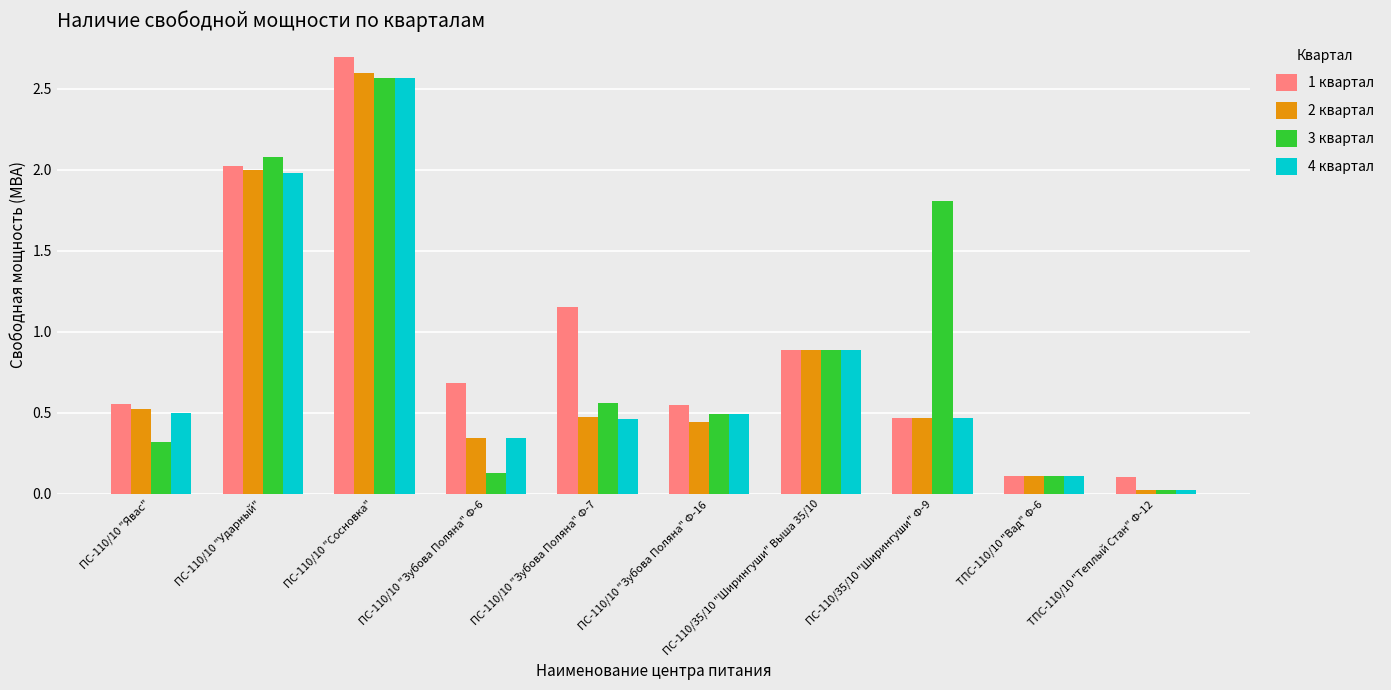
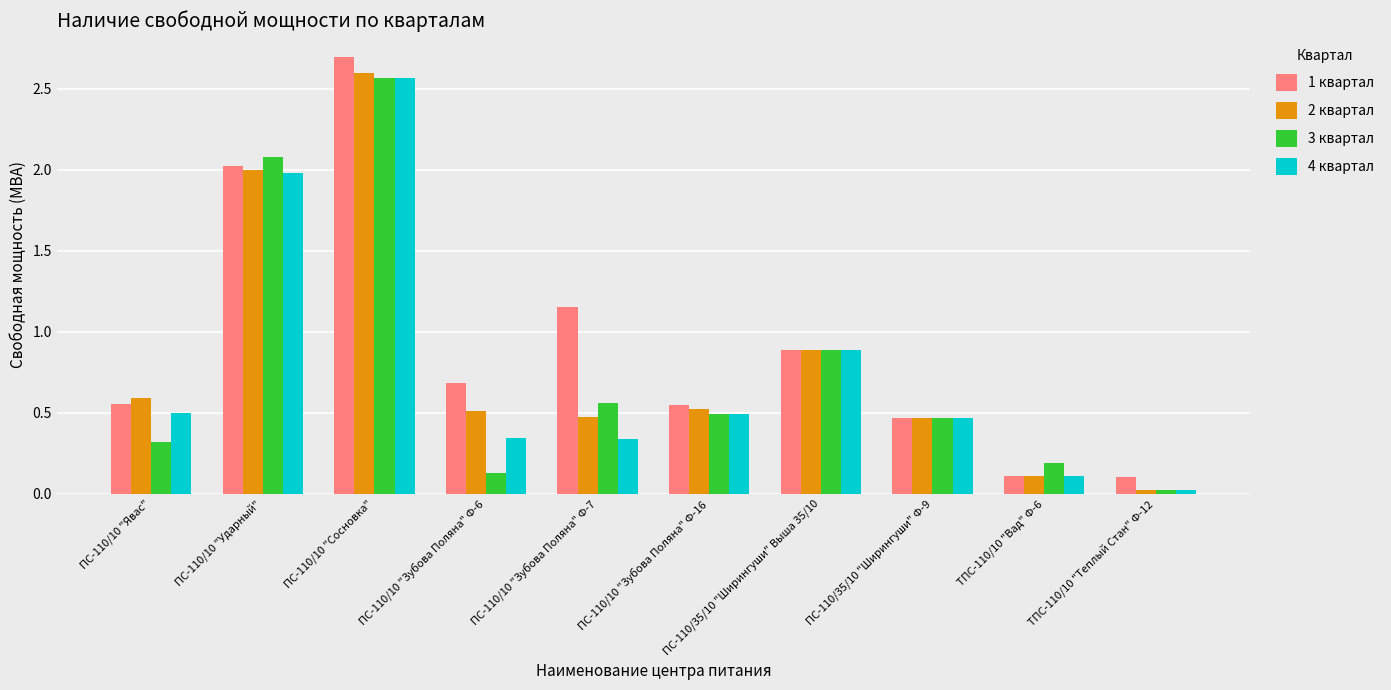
  {
    "1 квартал": {
      "ПС-110/10 \"Явас\"": 0.56,
      "ПС-110/10 \"Ударный\"": 2.03,
      "ПС-110/10 \"Сосновка\"": 2.70,
      "ПС-110/10 \"Зубова Поляна\" Ф-6": 0.69,
      "ПС-110/10 \"Зубова Поляна\" Ф-7": 1.15,
      "ПС-110/10 \"Зубова Поляна\" Ф-16": 0.55,
      "ПС-110/35/10 \"Ширингуши\" Выша 35/10": 0.89,
      "ПС-110/35/10 \"Ширингуши\" Ф-9": 0.47,
      "ТПС-110/10 \"Вад\" Ф-6": 0.11,
      "ТПС-110/10 \"Теплый Стан\" Ф-12": 0.10
    },
    "2 квартал": {
-     "ПС-110/10 \"Явас\"": 0.52,
+     "ПС-110/10 \"Явас\"": 0.59,
      "ПС-110/10 \"Ударный\"": 2.00,
      "ПС-110/10 \"Сосновка\"": 2.60,
-     "ПС-110/10 \"Зубова Поляна\" Ф-6": 0.34,
+     "ПС-110/10 \"Зубова Поляна\" Ф-6": 0.51,
      "ПС-110/10 \"Зубова Поляна\" Ф-7": 0.47,
-     "ПС-110/10 \"Зубова Поляна\" Ф-16": 0.44,
+     "ПС-110/10 \"Зубова Поляна\" Ф-16": 0.52,
      "ПС-110/35/10 \"Ширингуши\" Выша 35/10": 0.89,
      "ПС-110/35/10 \"Ширингуши\" Ф-9": 0.47,
      "ТПС-110/10 \"Вад\" Ф-6": 0.11,
      "ТПС-110/10 \"Теплый Стан\" Ф-12": 0.02
    },
    "3 квартал": {
      "ПС-110/10 \"Явас\"": 0.32,
      "ПС-110/10 \"Ударный\"": 2.08,
      "ПС-110/10 \"Сосновка\"": 2.57,
      "ПС-110/10 \"Зубова Поляна\" Ф-6": 0.13,
      "ПС-110/10 \"Зубова Поляна\" Ф-7": 0.56,
      "ПС-110/10 \"Зубова Поляна\" Ф-16": 0.49,
      "ПС-110/35/10 \"Ширингуши\" Выша 35/10": 0.89,
-     "ПС-110/35/10 \"Ширингуши\" Ф-9": 1.81,
-     "ТПС-110/10 \"Вад\" Ф-6": 0.11,
+     "ПС-110/35/10 \"Ширингуши\" Ф-9": 0.47,
+     "ТПС-110/10 \"Вад\" Ф-6": 0.19,
      "ТПС-110/10 \"Теплый Стан\" Ф-12": 0.02
    },
    "4 квартал": {
      "ПС-110/10 \"Явас\"": 0.50,
      "ПС-110/10 \"Ударный\"": 1.98,
      "ПС-110/10 \"Сосновка\"": 2.57,
      "ПС-110/10 \"Зубова Поляна\" Ф-6": 0.34,
-     "ПС-110/10 \"Зубова Поляна\" Ф-7": 0.46,
+     "ПС-110/10 \"Зубова Поляна\" Ф-7": 0.34,
      "ПС-110/10 \"Зубова Поляна\" Ф-16": 0.49,
      "ПС-110/35/10 \"Ширингуши\" Выша 35/10": 0.89,
      "ПС-110/35/10 \"Ширингуши\" Ф-9": 0.47,
      "ТПС-110/10 \"Вад\" Ф-6": 0.11,
      "ТПС-110/10 \"Теплый Стан\" Ф-12": 0.02
    }
  }
